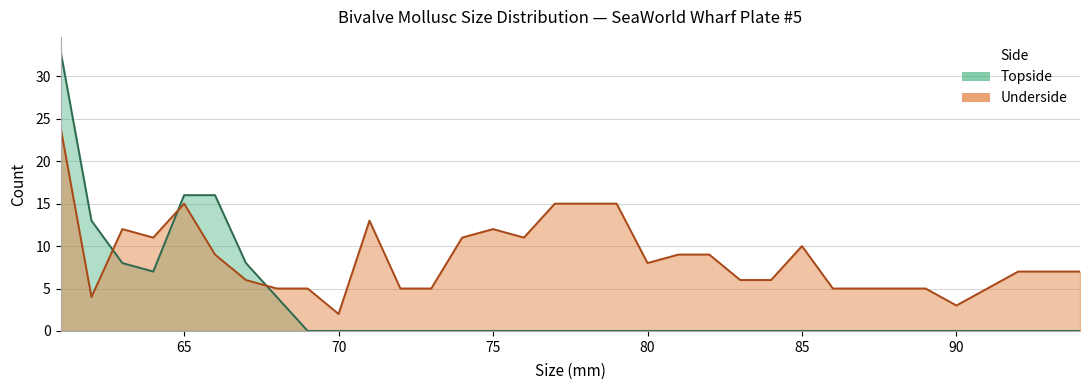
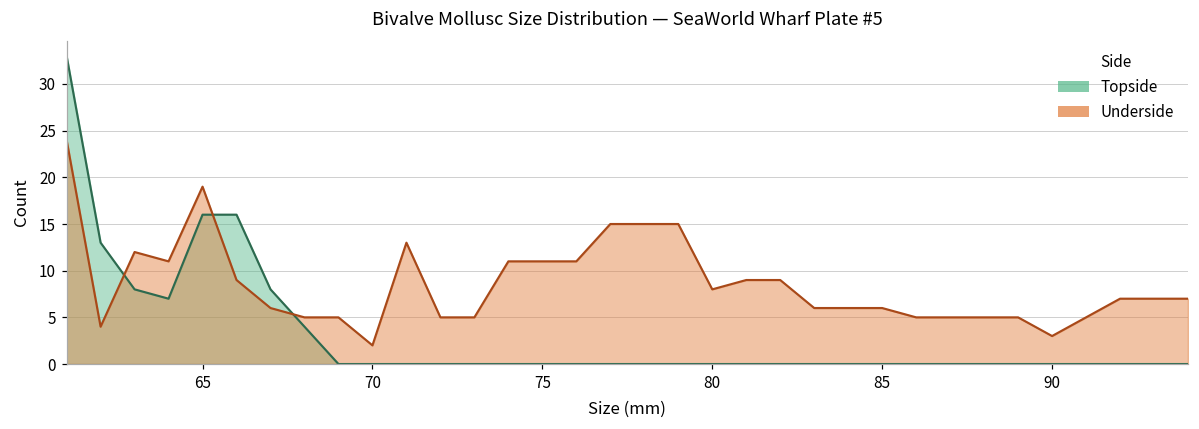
  {
    "Topside": {
      "65": 16,
      "70": 0,
      "75": 0,
      "80": 0,
      "85": 0,
      "90": 0
    },
    "Underside": {
-     "65": 15,
+     "65": 19,
      "70": 2,
-     "75": 12,
+     "75": 11,
      "80": 8,
-     "85": 10,
+     "85": 6,
      "90": 3
    }
  }
